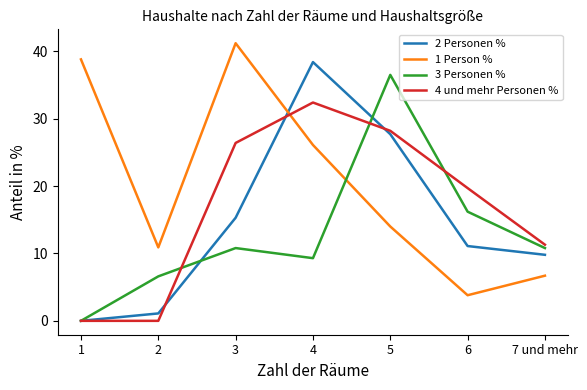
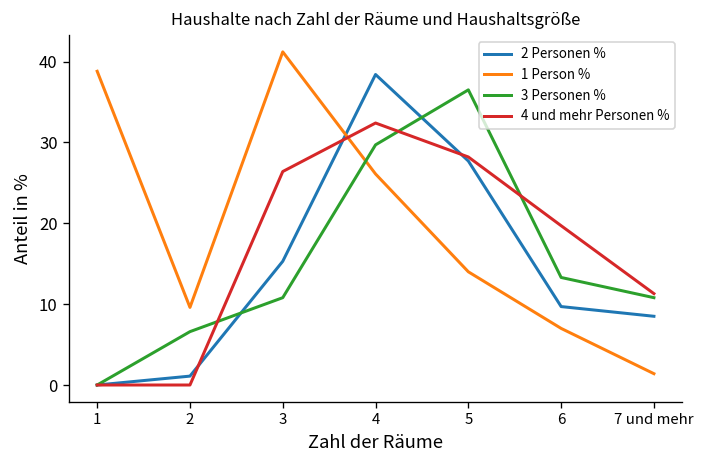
  {
    "2 Personen %": {
      "2": 1,
      "3": 15,
      "4": 38,
      "5": 28,
-     "6": 11,
-     "7 und mehr": 10
+     "6": 10,
+     "7 und mehr": 9
    },
    "1 Person %": {
      "1": 39,
-     "2": 11,
+     "2": 10,
      "3": 41,
      "4": 26,
      "5": 14,
-     "6": 4,
-     "7 und mehr": 7
+     "6": 7,
+     "7 und mehr": 1
    },
    "3 Personen %": {
      "2": 7,
      "3": 11,
-     "4": 9,
+     "4": 30,
      "5": 37,
-     "6": 16,
+     "6": 13,
      "7 und mehr": 11
    },
    "4 und mehr Personen %": {
      "2": 0,
      "3": 26,
      "4": 32,
      "5": 28,
      "6": 20,
      "7 und mehr": 11
    }
  }
